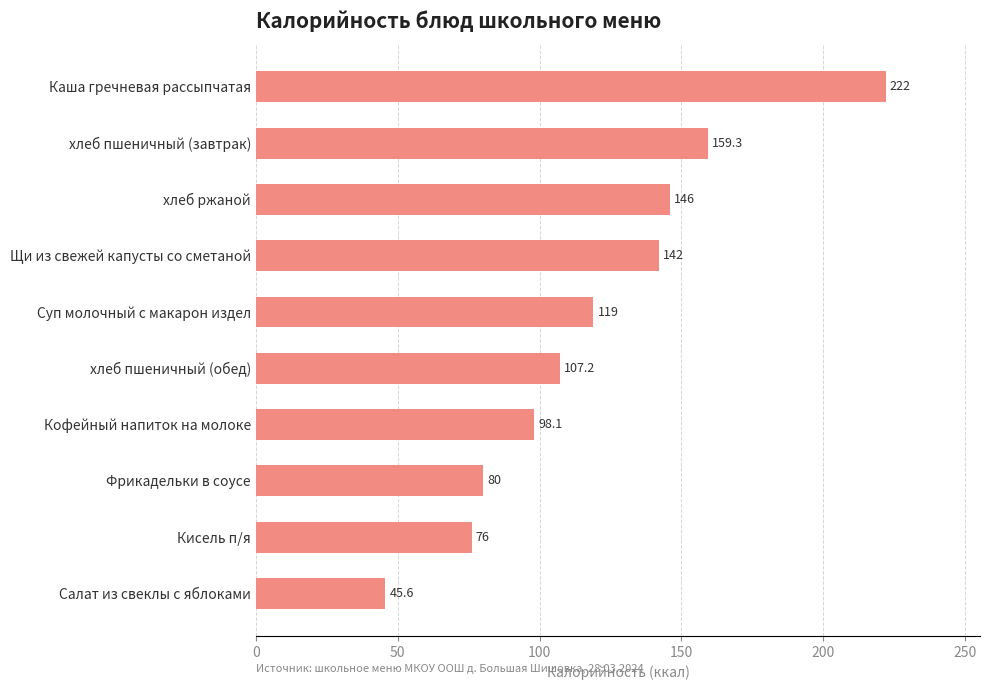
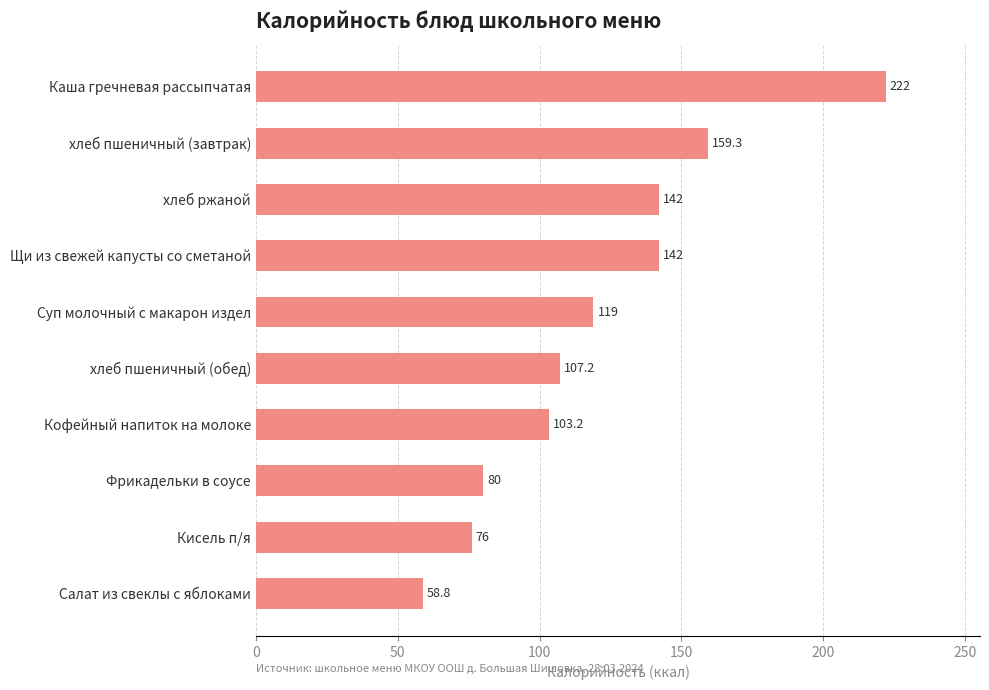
  {
    "Каша гречневая рассыпчатая": 222,
    "хлеб пшеничный (завтрак)": 159.3,
-   "хлеб ржаной": 146,
+   "хлеб ржаной": 142,
    "Щи из свежей капусты со сметаной": 142,
    "Суп молочный с макарон издел": 119,
    "хлеб пшеничный (обед)": 107.2,
-   "Кофейный напиток на молоке": 98.1,
+   "Кофейный напиток на молоке": 103.2,
    "Фрикадельки в соусе": 80,
    "Кисель п/я": 76,
-   "Салат из свеклы с яблоками": 45.6
+   "Салат из свеклы с яблоками": 58.8
  }
